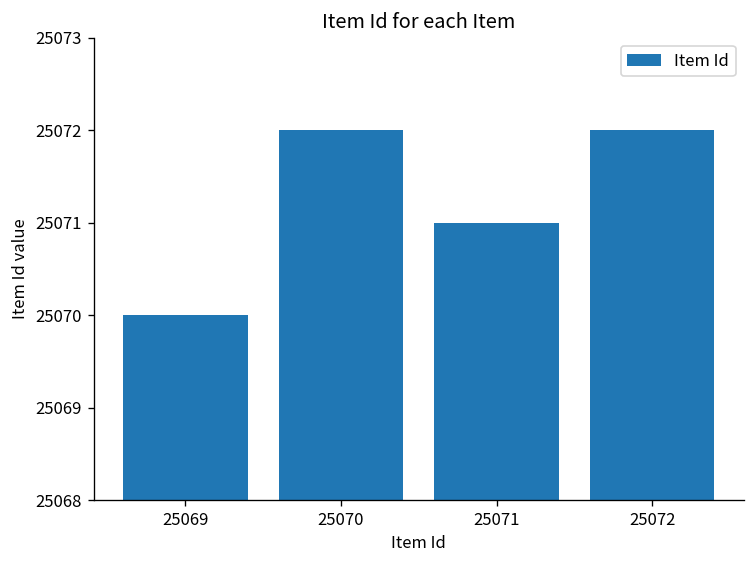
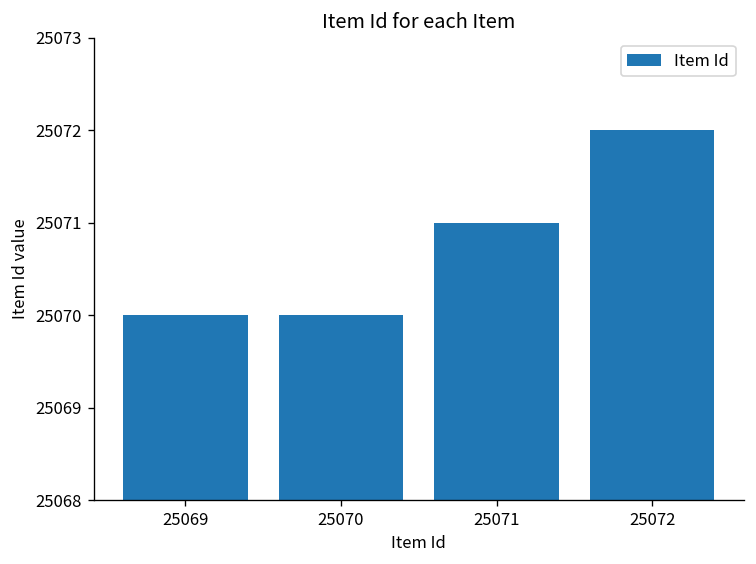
  {
    "25069": 25070,
-   "25070": 25072,
+   "25070": 25070,
    "25071": 25071,
    "25072": 25072
  }
